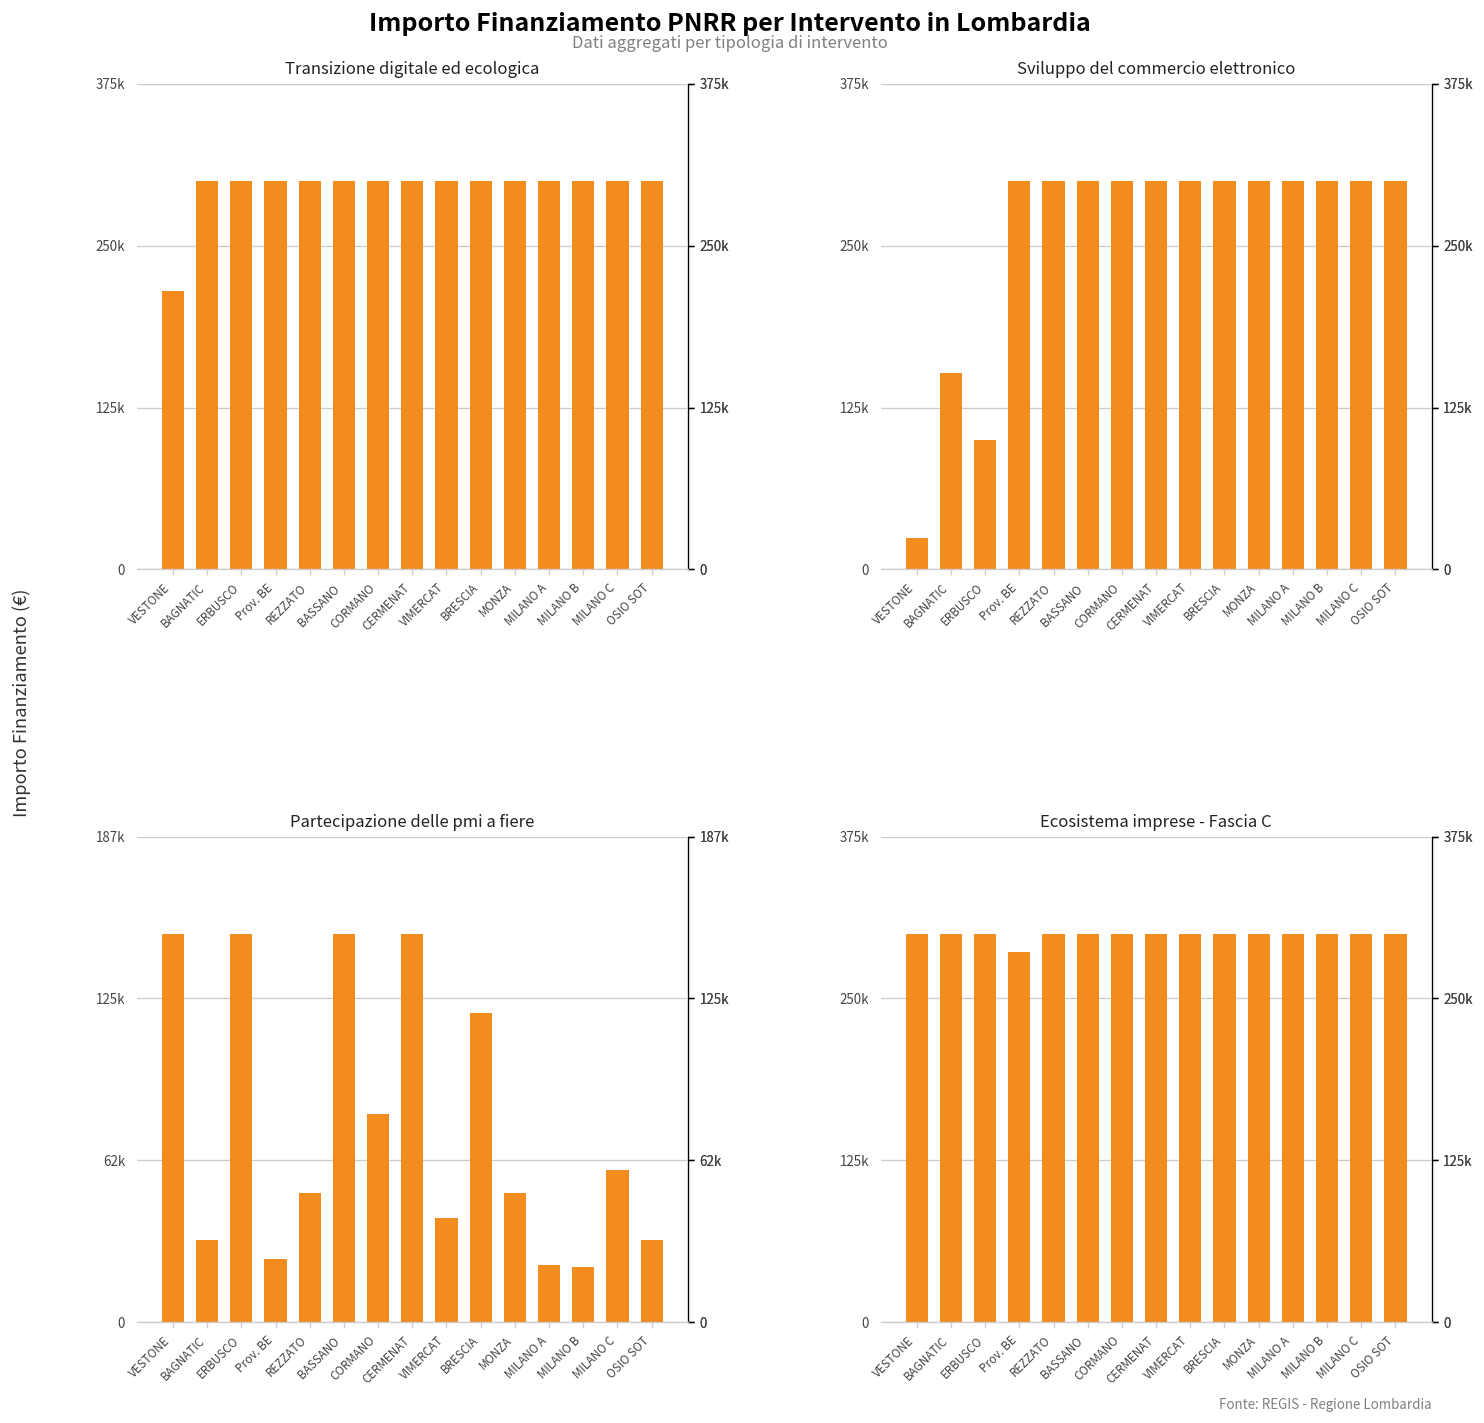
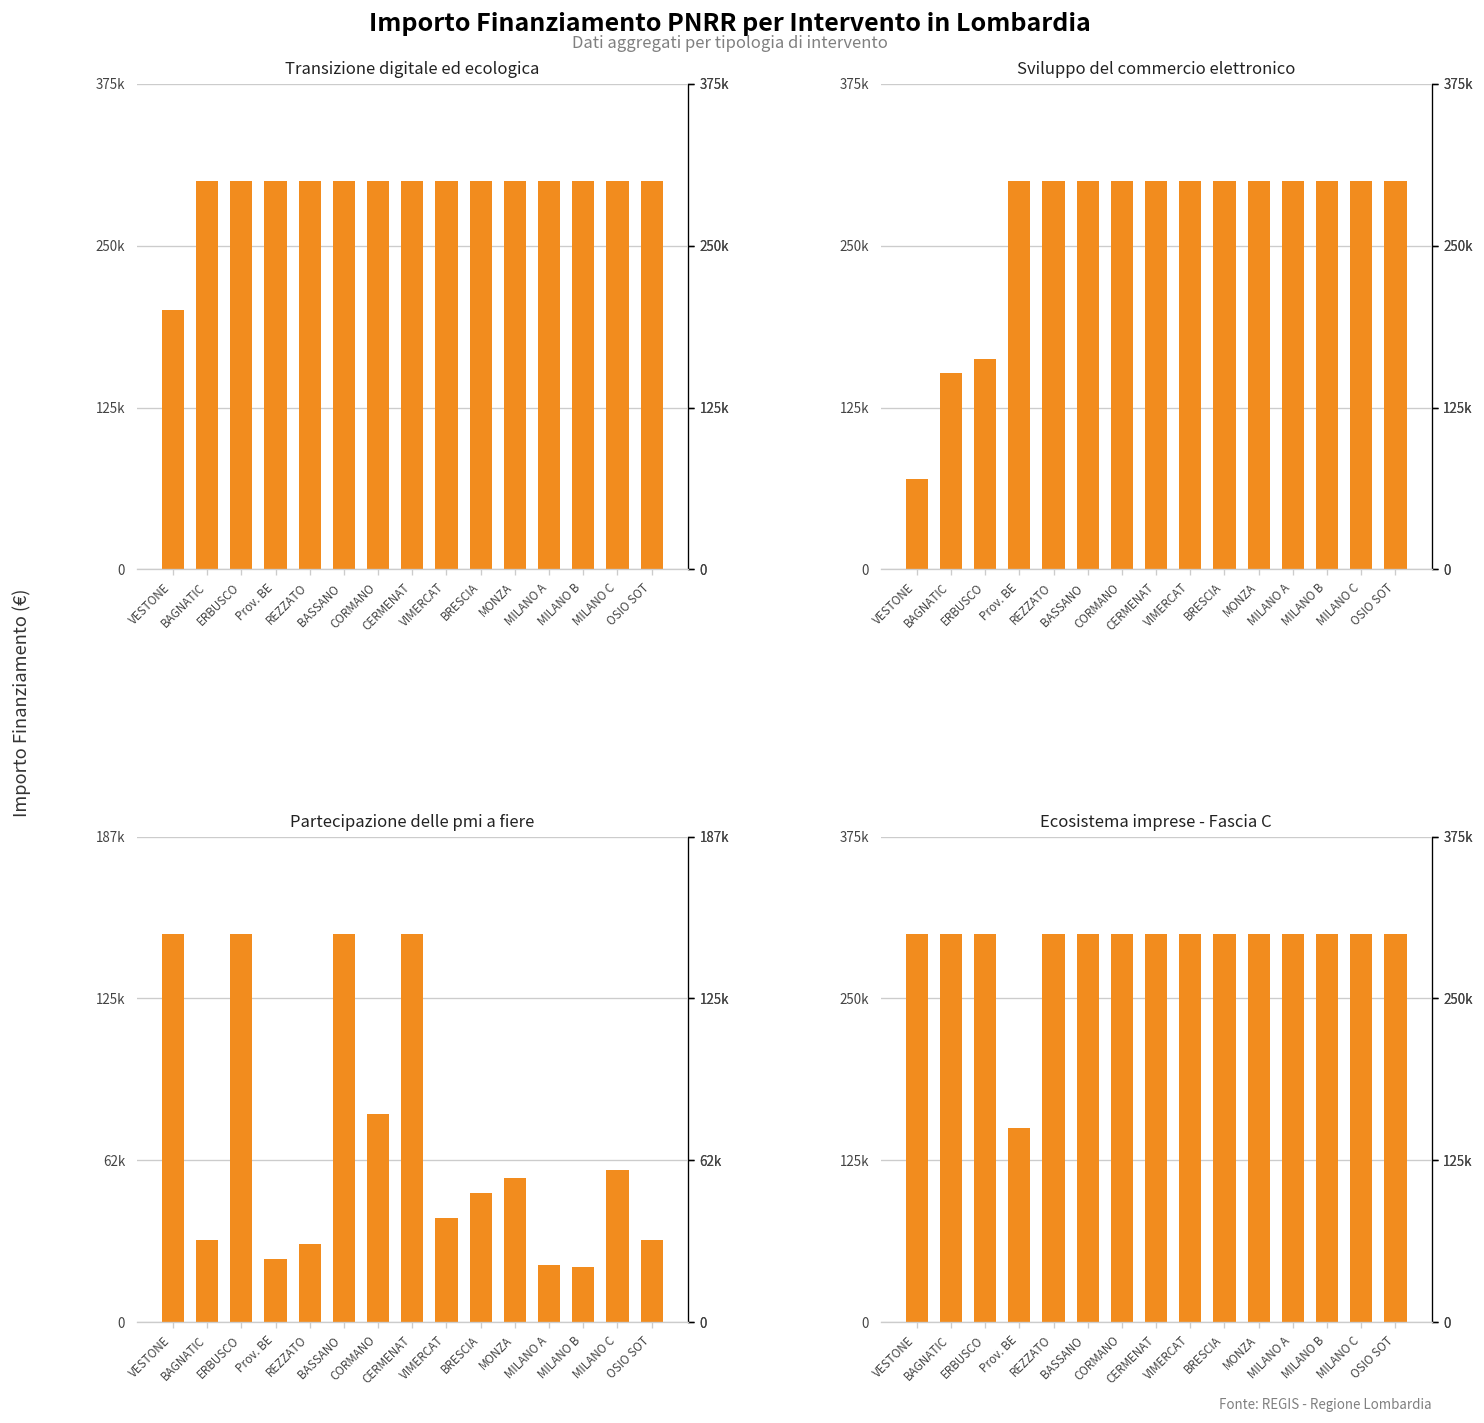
  {
    "Transizione digitale ed ecologica": {
-     "VESTONE": 215000,
+     "VESTONE": 200000,
      "BAGNATIC": 300000,
      "ERBUSCO": 300000,
      "Prov. BE": 300000,
      "REZZATO": 300000,
      "BASSANO": 300000,
      "CORMANO": 300000,
      "CERMENAT": 300000,
      "VIMERCAT": 300000,
      "BRESCIA": 300000,
      "MONZA": 300000,
      "MILANO A": 300000,
      "MILANO B": 300000,
      "MILANO C": 300000,
      "OSIO SOT": 300000
    },
    "Sviluppo del commercio elettronico": {
-     "VESTONE": 24000,
+     "VESTONE": 70000,
      "BAGNATIC": 152000,
-     "ERBUSCO": 100000,
+     "ERBUSCO": 163000,
      "Prov. BE": 300000,
      "REZZATO": 300000,
      "BASSANO": 300000,
      "CORMANO": 300000,
      "CERMENAT": 300000,
      "VIMERCAT": 300000,
      "BRESCIA": 300000,
      "MONZA": 300000,
      "MILANO A": 300000,
      "MILANO B": 300000,
      "MILANO C": 300000,
      "OSIO SOT": 300000
    },
    "Partecipazione delle pmi a fiere": {
      "VESTONE": 150000,
      "BAGNATIC": 32000,
      "ERBUSCO": 150000,
      "Prov. BE": 25000,
-     "REZZATO": 50000,
+     "REZZATO": 30000,
      "BASSANO": 150000,
      "CORMANO": 80000,
      "CERMENAT": 150000,
      "VIMERCAT": 40000,
-     "BRESCIA": 120000,
-     "MONZA": 50000,
+     "BRESCIA": 50000,
+     "MONZA": 56000,
      "MILANO A": 22000,
      "MILANO B": 21000,
      "MILANO C": 59000,
      "OSIO SOT": 32000
    },
    "Ecosistema imprese - Fascia C": {
      "VESTONE": 300000,
      "BAGNATIC": 300000,
      "ERBUSCO": 300000,
-     "Prov. BE": 286000,
+     "Prov. BE": 150000,
      "REZZATO": 300000,
      "BASSANO": 300000,
      "CORMANO": 300000,
      "CERMENAT": 300000,
      "VIMERCAT": 300000,
      "BRESCIA": 300000,
      "MONZA": 300000,
      "MILANO A": 300000,
      "MILANO B": 300000,
      "MILANO C": 300000,
      "OSIO SOT": 300000
    }
  }
